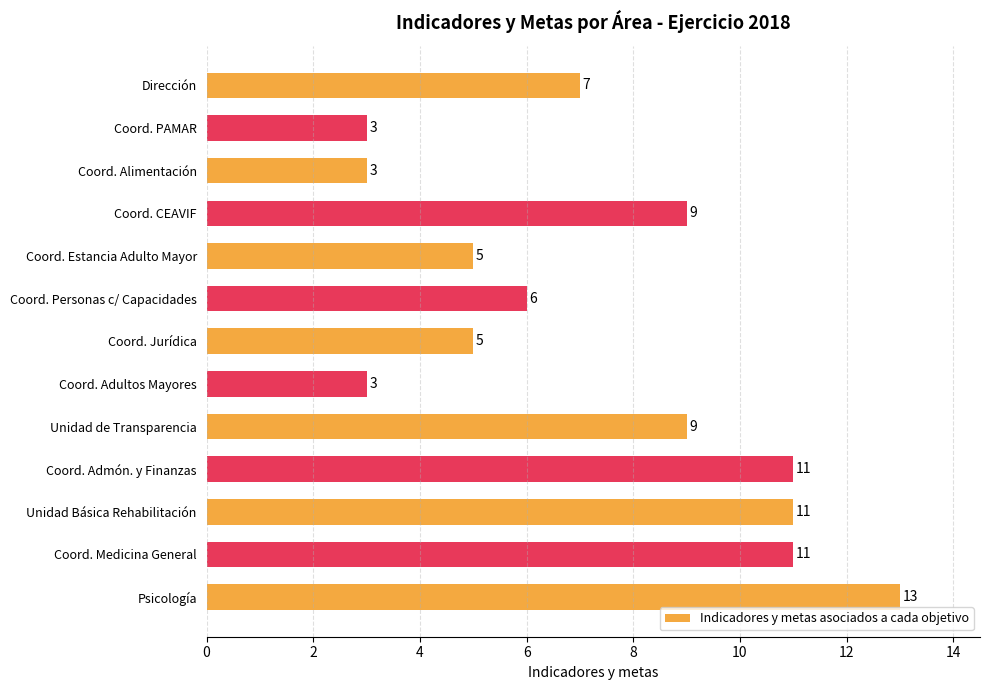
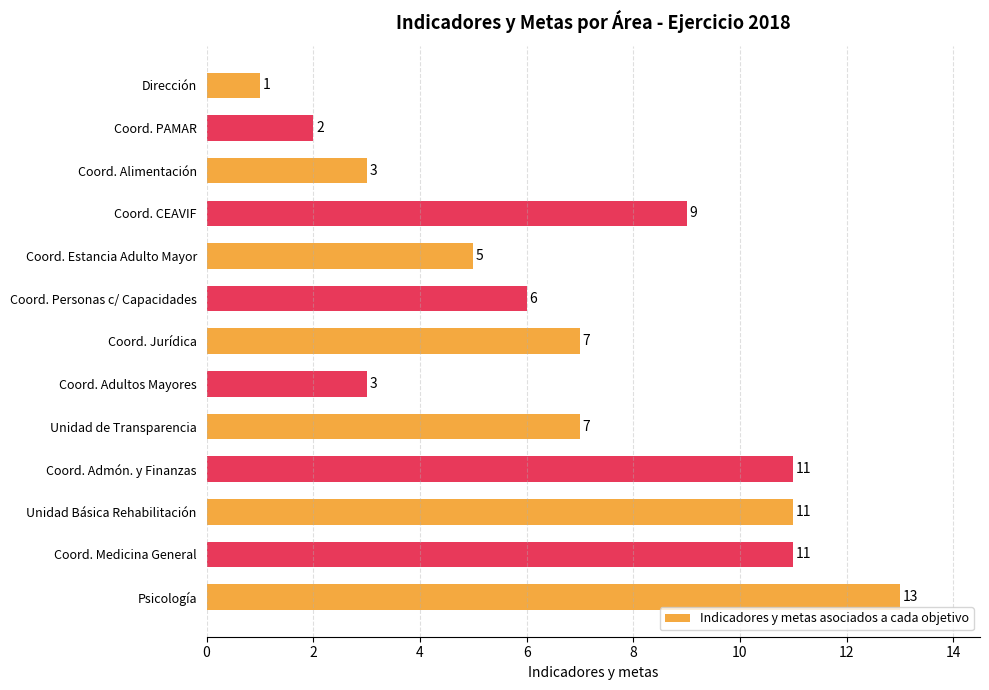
  {
-   "Dirección": 7,
-   "Coord. PAMAR": 3,
+   "Dirección": 1,
+   "Coord. PAMAR": 2,
    "Coord. Alimentación": 3,
    "Coord. CEAVIF": 9,
    "Coord. Estancia Adulto Mayor": 5,
    "Coord. Personas c/ Capacidades": 6,
-   "Coord. Jurídica": 5,
+   "Coord. Jurídica": 7,
    "Coord. Adultos Mayores": 3,
-   "Unidad de Transparencia": 9,
+   "Unidad de Transparencia": 7,
    "Coord. Admón. y Finanzas": 11,
    "Unidad Básica Rehabilitación": 11,
    "Coord. Medicina General": 11,
    "Psicología": 13
  }
